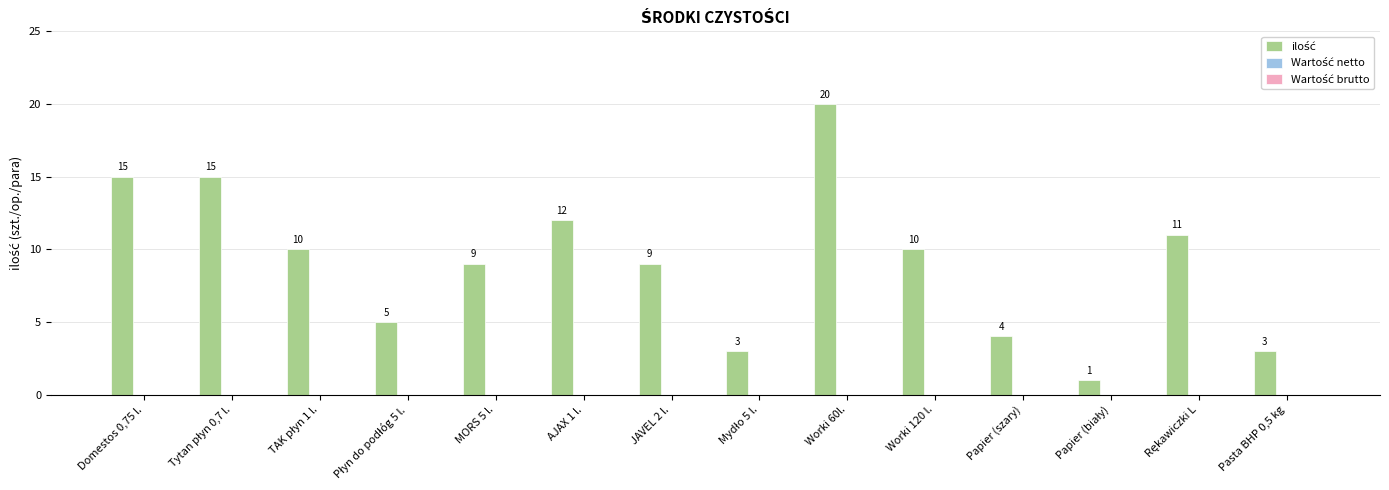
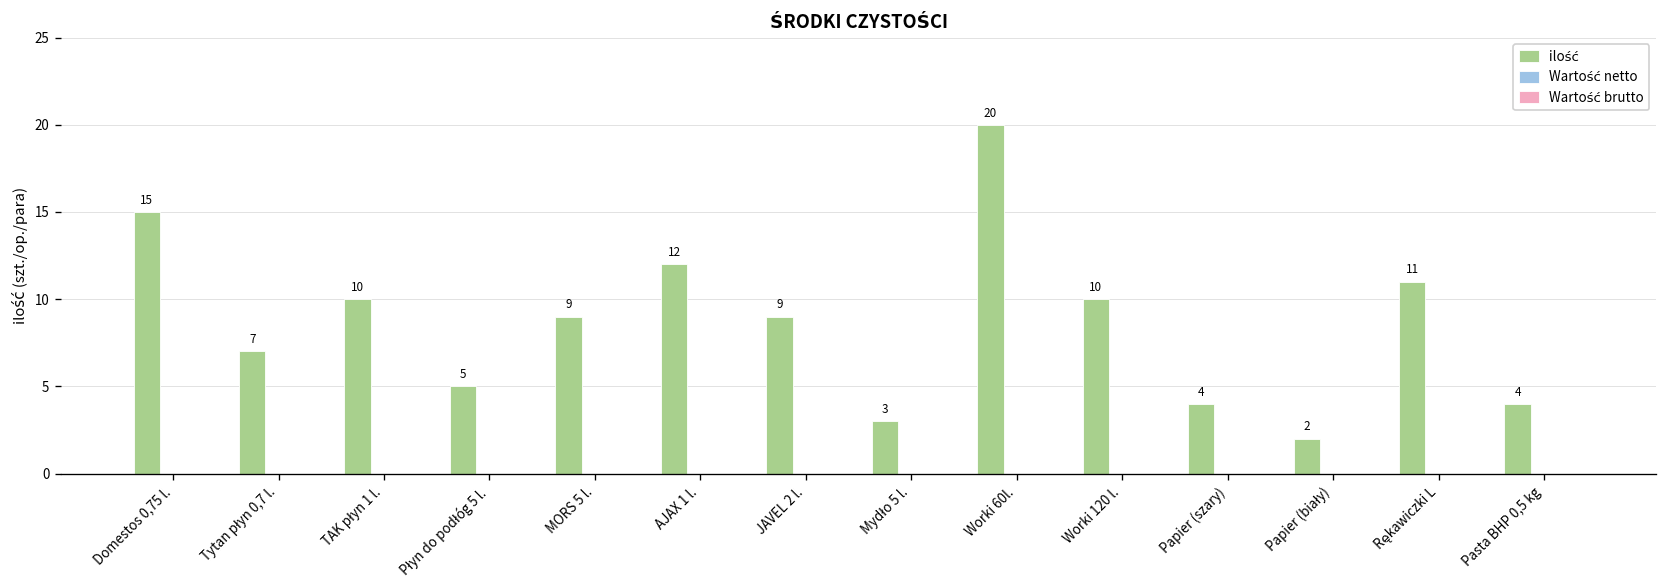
  {
    "ilość": {
      "Domestos 0,75 l.": 15,
-     "Tytan płyn 0,7 l.": 15,
+     "Tytan płyn 0,7 l.": 7,
      "TAK płyn 1 l.": 10,
      "Płyn do podłóg 5 l.": 5,
      "MORS 5 l.": 9,
      "AJAX 1 l.": 12,
      "JAVEL 2 l.": 9,
      "Mydło 5 l.": 3,
      "Worki 60l.": 20,
      "Worki 120 l.": 10,
      "Papier (szary)": 4,
-     "Papier (biały)": 1,
+     "Papier (biały)": 2,
      "Rękawiczki L": 11,
-     "Pasta BHP 0,5 kg": 3
+     "Pasta BHP 0,5 kg": 4
    },
    "Wartość netto": {
      "Domestos 0,75 l.": 0.0,
      "Tytan płyn 0,7 l.": 0.0,
      "TAK płyn 1 l.": 0.0,
      "Płyn do podłóg 5 l.": 0.0,
      "MORS 5 l.": 0.0,
      "AJAX 1 l.": 0.0,
      "JAVEL 2 l.": 0.0,
      "Mydło 5 l.": 0.0,
      "Worki 60l.": 0.0,
      "Worki 120 l.": 0.0,
      "Papier (szary)": 0.0,
      "Papier (biały)": 0.0,
      "Rękawiczki L": 0.0,
      "Pasta BHP 0,5 kg": 0.0
    },
    "Wartość brutto": {
      "Domestos 0,75 l.": 0.0,
      "Tytan płyn 0,7 l.": 0.0,
      "TAK płyn 1 l.": 0.0,
      "Płyn do podłóg 5 l.": 0.0,
      "MORS 5 l.": 0.0,
      "AJAX 1 l.": 0.0,
      "JAVEL 2 l.": 0.0,
      "Mydło 5 l.": 0.0,
      "Worki 60l.": 0.0,
      "Worki 120 l.": 0.0,
      "Papier (szary)": 0.0,
      "Papier (biały)": 0.0,
      "Rękawiczki L": 0.0,
      "Pasta BHP 0,5 kg": 0.0
    }
  }
